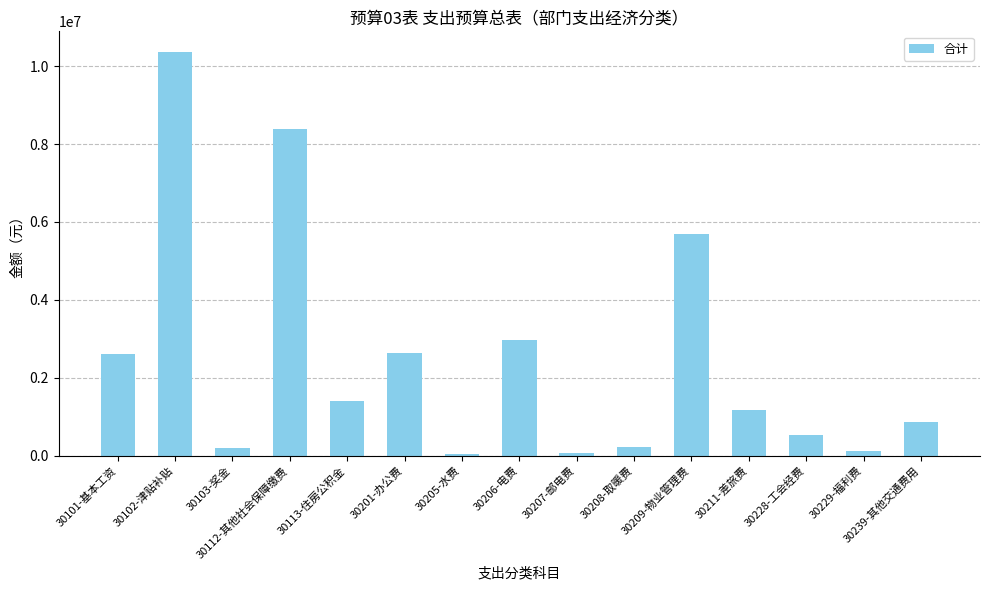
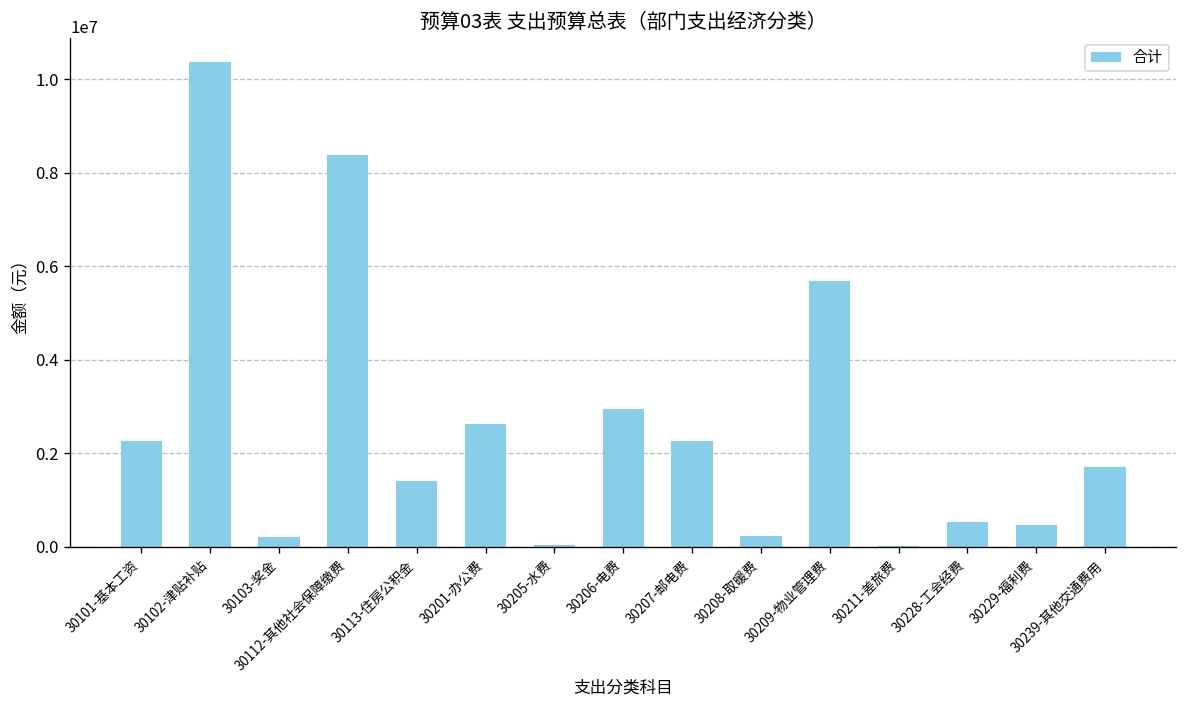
  {
-   "30101-基本工资": 2600000,
+   "30101-基本工资": 2300000,
    "30102-津贴补贴": 10400000,
    "30103-奖金": 200000,
    "30112-其他社会保障缴费": 8400000,
    "30113-住房公积金": 1400000,
    "30201-办公费": 2600000,
    "30206-电费": 3000000,
-   "30207-邮电费": 100000,
+   "30207-邮电费": 2300000,
    "30208-取暖费": 200000,
    "30209-物业管理费": 5700000,
-   "30211-差旅费": 1200000,
+   "30211-差旅费": 0,
    "30228-工会经费": 500000,
-   "30229-福利费": 100000,
-   "30239-其他交通费用": 900000
+   "30229-福利费": 500000,
+   "30239-其他交通费用": 1700000
  }
